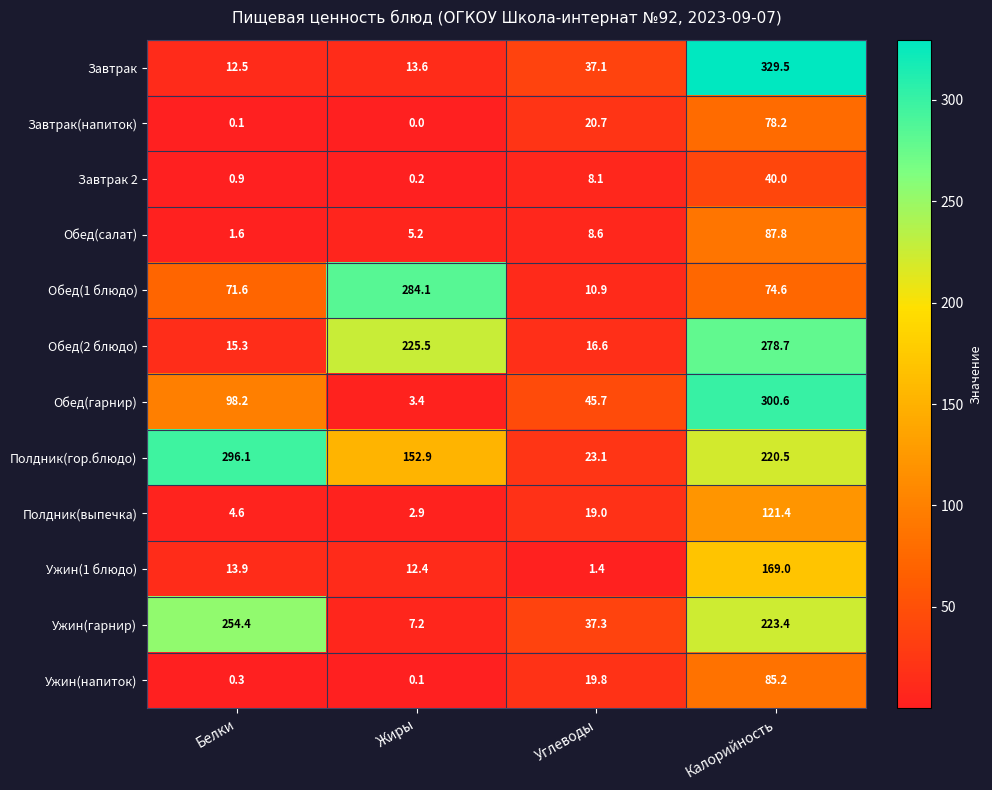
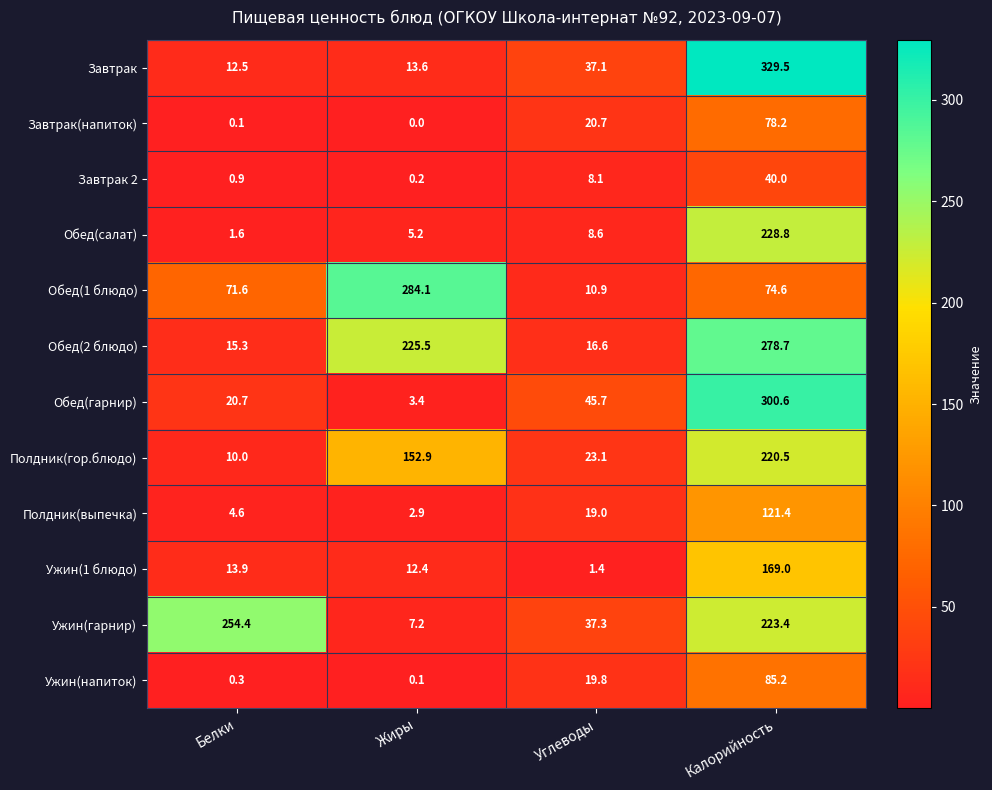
  {
    "Завтрак": {
      "Белки": 12.5,
      "Жиры": 13.6,
      "Углеводы": 37.1,
      "Калорийность": 329.5
    },
    "Завтрак(напиток)": {
      "Белки": 0.1,
      "Жиры": 0.0,
      "Углеводы": 20.7,
      "Калорийность": 78.2
    },
    "Завтрак 2": {
      "Белки": 0.9,
      "Жиры": 0.2,
      "Углеводы": 8.1,
      "Калорийность": 40.0
    },
    "Обед(салат)": {
      "Белки": 1.6,
      "Жиры": 5.2,
      "Углеводы": 8.6,
-     "Калорийность": 87.8
+     "Калорийность": 228.8
    },
    "Обед(1 блюдо)": {
      "Белки": 71.6,
      "Жиры": 284.1,
      "Углеводы": 10.9,
      "Калорийность": 74.6
    },
    "Обед(2 блюдо)": {
      "Белки": 15.3,
      "Жиры": 225.5,
      "Углеводы": 16.6,
      "Калорийность": 278.7
    },
    "Обед(гарнир)": {
-     "Белки": 98.2,
+     "Белки": 20.7,
      "Жиры": 3.4,
      "Углеводы": 45.7,
      "Калорийность": 300.6
    },
    "Полдник(гор.блюдо)": {
-     "Белки": 296.1,
+     "Белки": 10.0,
      "Жиры": 152.9,
      "Углеводы": 23.1,
      "Калорийность": 220.5
    },
    "Полдник(выпечка)": {
      "Белки": 4.6,
      "Жиры": 2.9,
      "Углеводы": 19.0,
      "Калорийность": 121.4
    },
    "Ужин(1 блюдо)": {
      "Белки": 13.9,
      "Жиры": 12.4,
      "Углеводы": 1.4,
      "Калорийность": 169.0
    },
    "Ужин(гарнир)": {
      "Белки": 254.4,
      "Жиры": 7.2,
      "Углеводы": 37.3,
      "Калорийность": 223.4
    },
    "Ужин(напиток)": {
      "Белки": 0.3,
      "Жиры": 0.1,
      "Углеводы": 19.8,
      "Калорийность": 85.2
    }
  }
